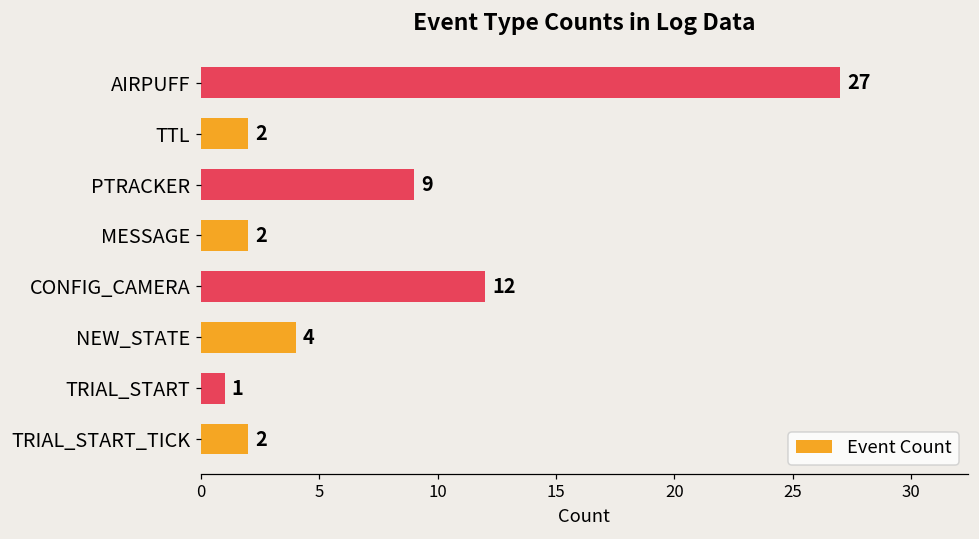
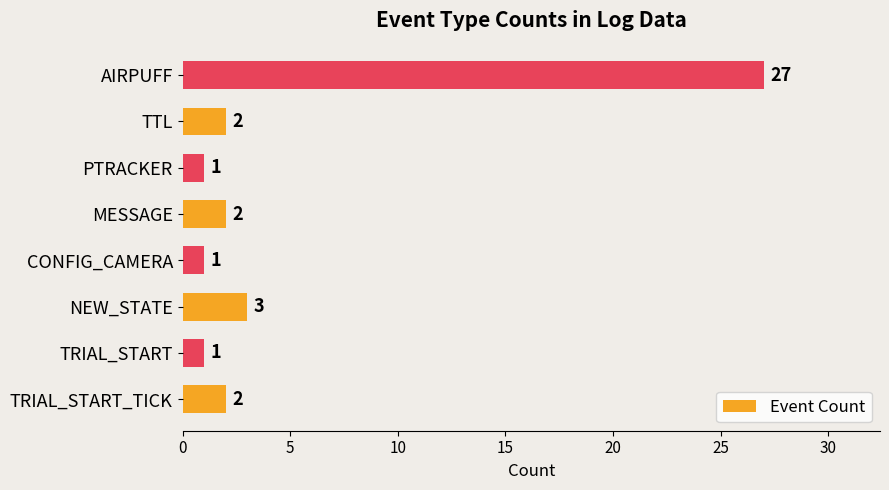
  {
    "AIRPUFF": 27,
    "TTL": 2,
-   "PTRACKER": 9,
+   "PTRACKER": 1,
    "MESSAGE": 2,
-   "CONFIG_CAMERA": 12,
-   "NEW_STATE": 4,
+   "CONFIG_CAMERA": 1,
+   "NEW_STATE": 3,
    "TRIAL_START": 1,
    "TRIAL_START_TICK": 2
  }
